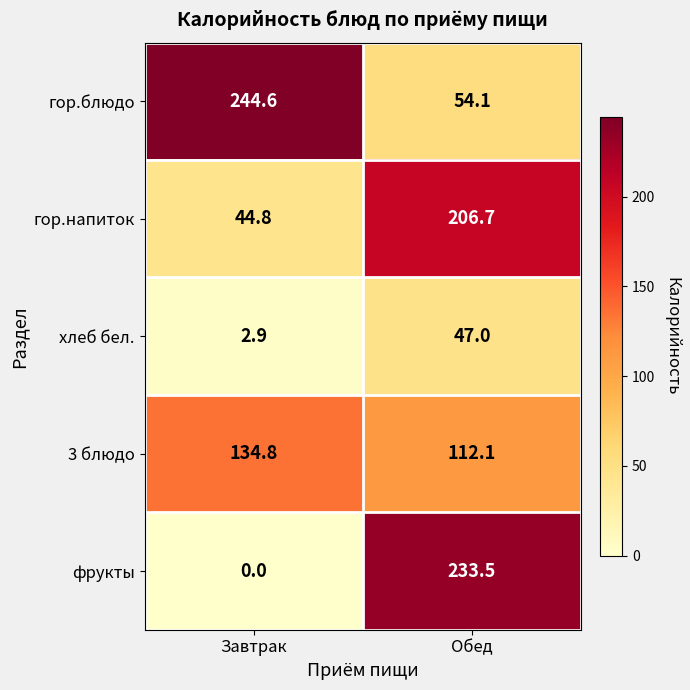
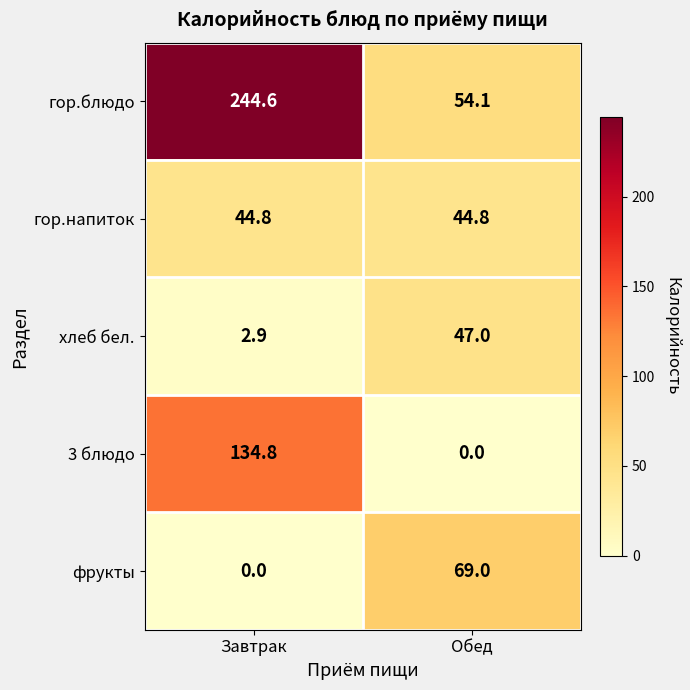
  {
    "гор.блюдо": {
      "Завтрак": 244.6,
      "Обед": 54.1
    },
    "гор.напиток": {
      "Завтрак": 44.8,
-     "Обед": 206.7
+     "Обед": 44.8
    },
    "хлеб бел.": {
      "Завтрак": 2.9,
      "Обед": 47.0
    },
    "3 блюдо": {
      "Завтрак": 134.8,
-     "Обед": 112.1
+     "Обед": 0.0
    },
    "фрукты": {
      "Завтрак": 0.0,
-     "Обед": 233.5
+     "Обед": 69.0
    }
  }
